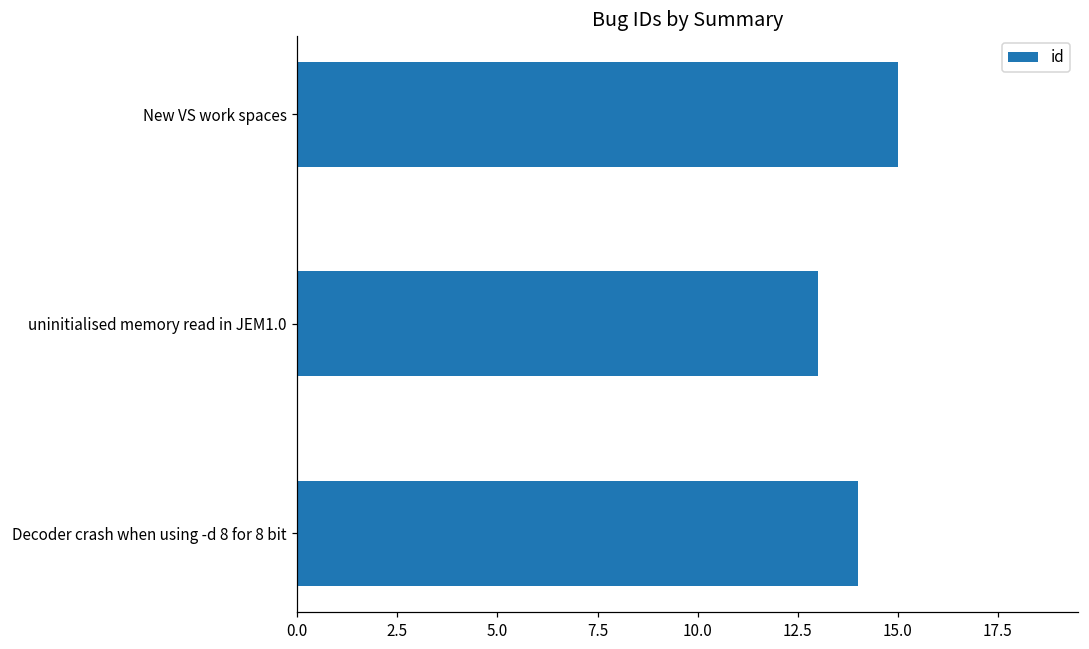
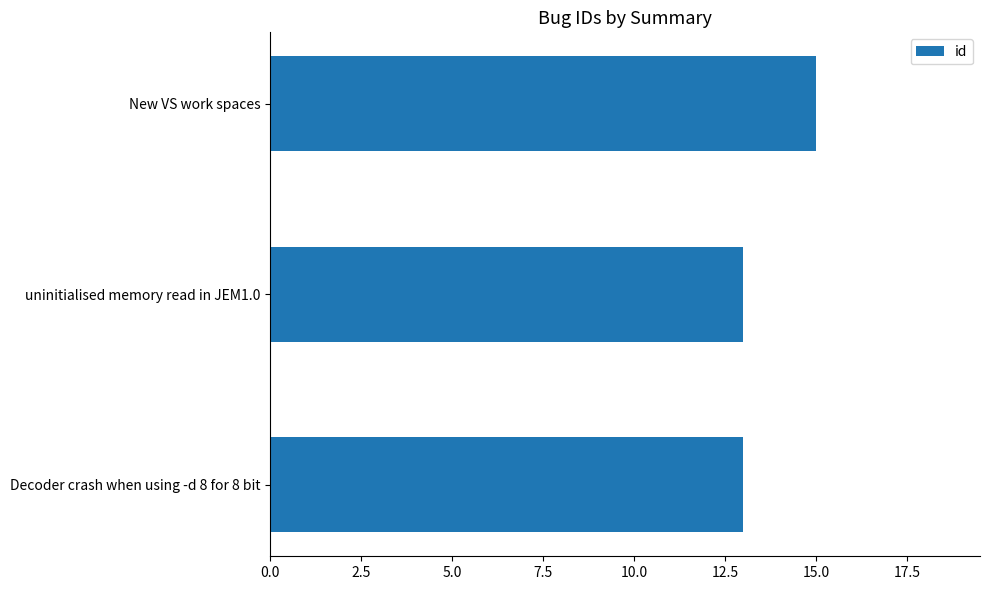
  {
    "New VS work spaces": 15,
    "uninitialised memory read in JEM1.0": 13,
-   "Decoder crash when using -d 8 for 8 bit": 14
+   "Decoder crash when using -d 8 for 8 bit": 13
  }
